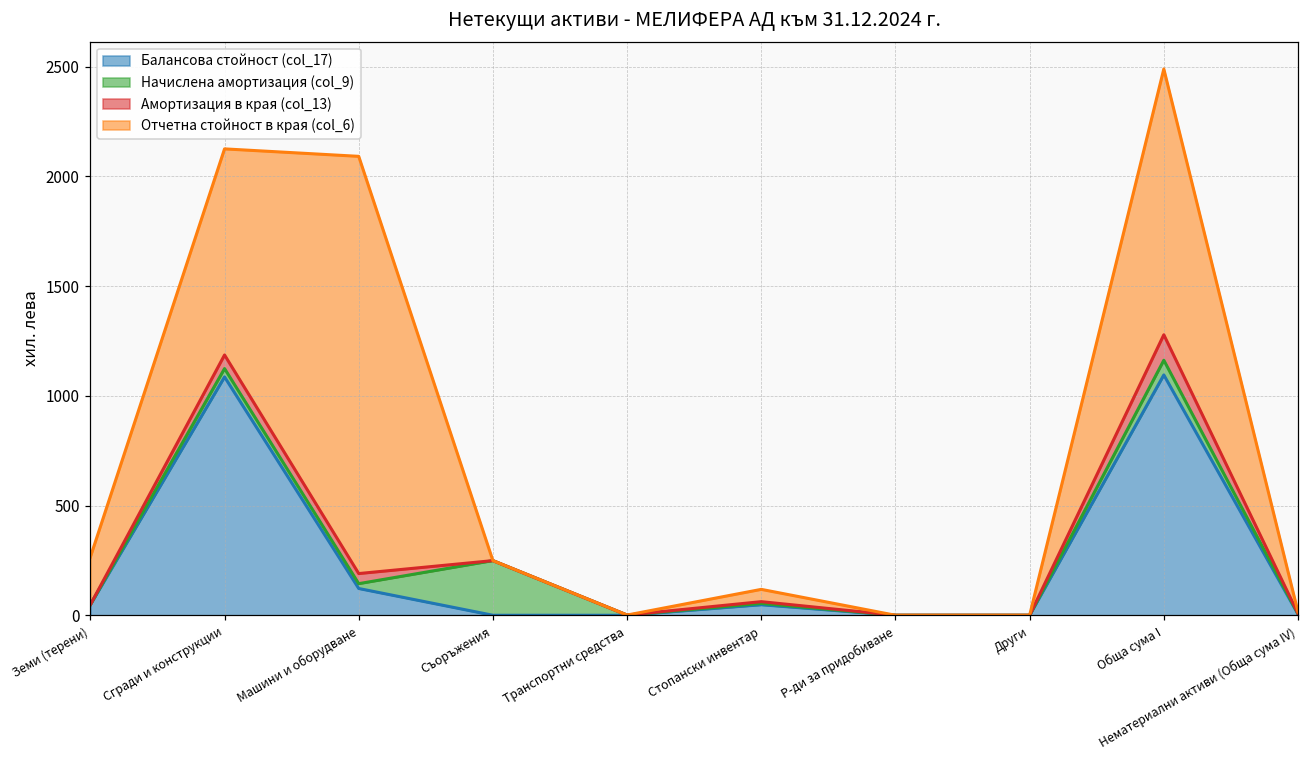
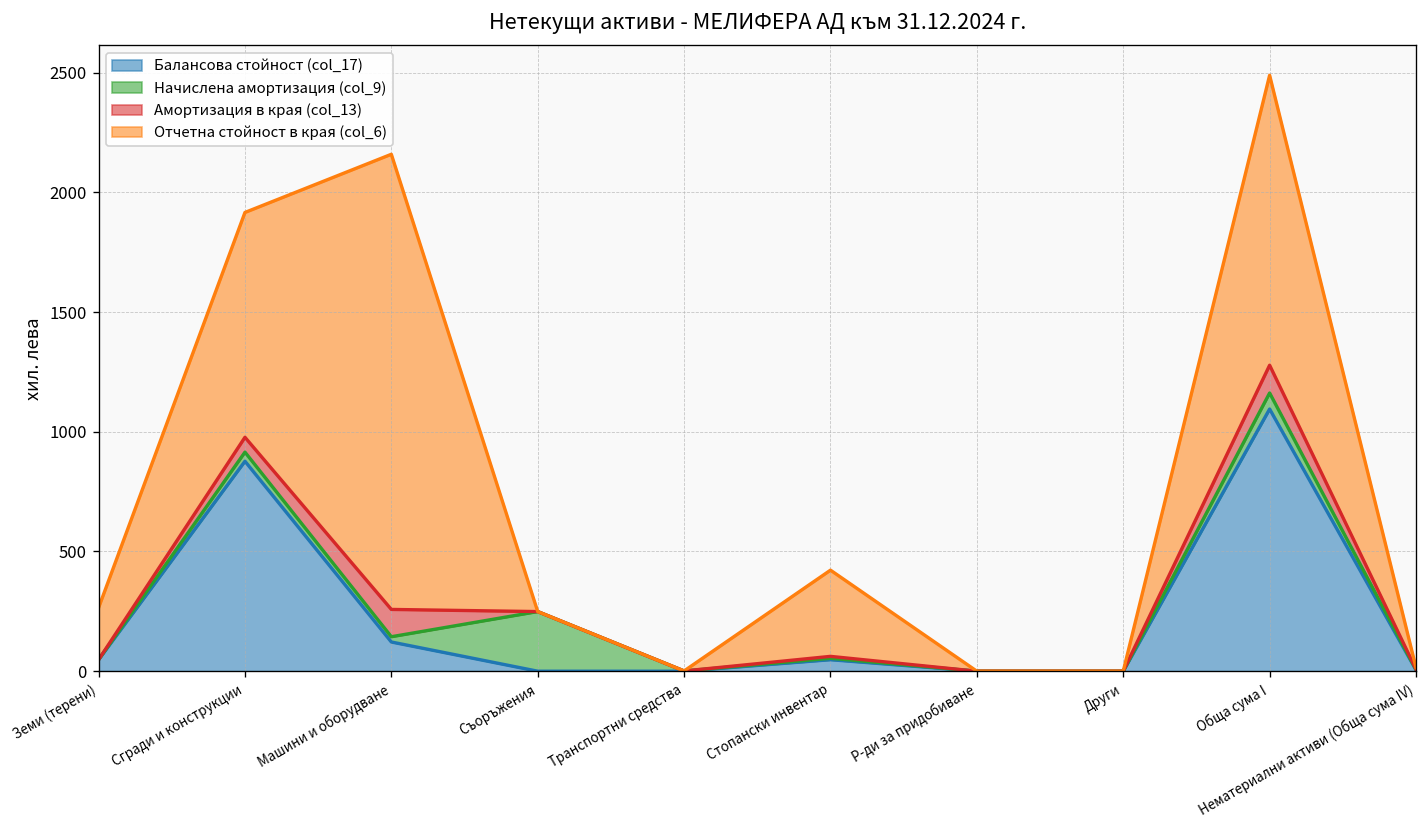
  {
    "Балансова стойност (col_17)": {
-     "Сгради и конструкции": 1090,
+     "Сгради и конструкции": 880,
      "Машини и оборудване": 120,
      "Съоръжения": 0,
      "Обща сума I": 1100
    },
    "Начислена амортизация (col_9)": {
      "Сгради и конструкции": 40,
      "Машини и оборудване": 20,
      "Обща сума I": 70
    },
    "Амортизация в края (col_13)": {
      "Сгради и конструкции": 60,
-     "Машини и оборудване": 50,
+     "Машини и оборудване": 110,
      "Обща сума I": 120
    },
    "Отчетна стойност в края (col_6)": {
      "Земи (терени)": 220,
      "Сгради и конструкции": 940,
      "Машини и оборудване": 1900,
-     "Стопански инвентар": 60,
+     "Стопански инвентар": 360,
      "Обща сума I": 1210
    }
  }
